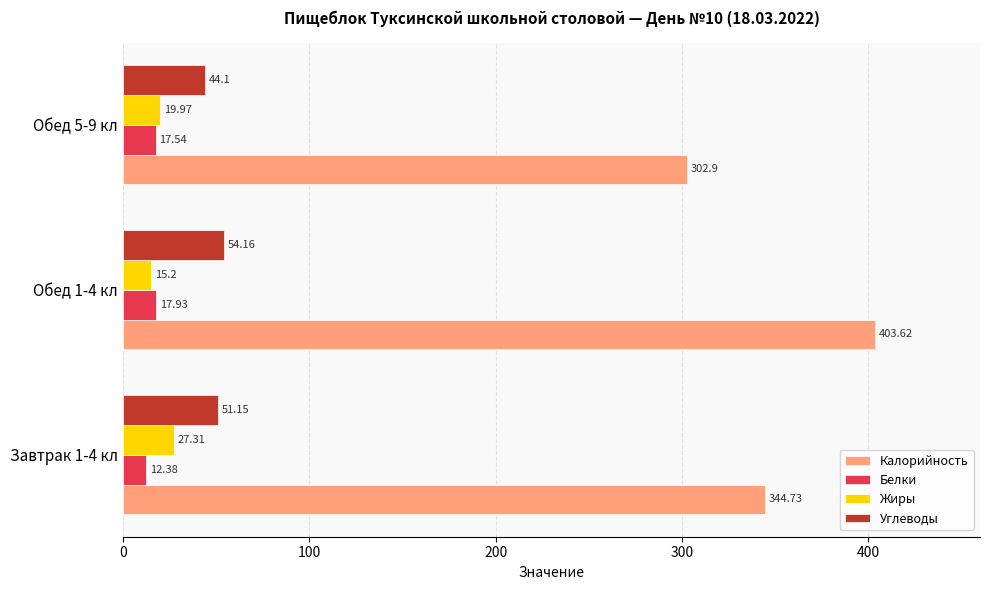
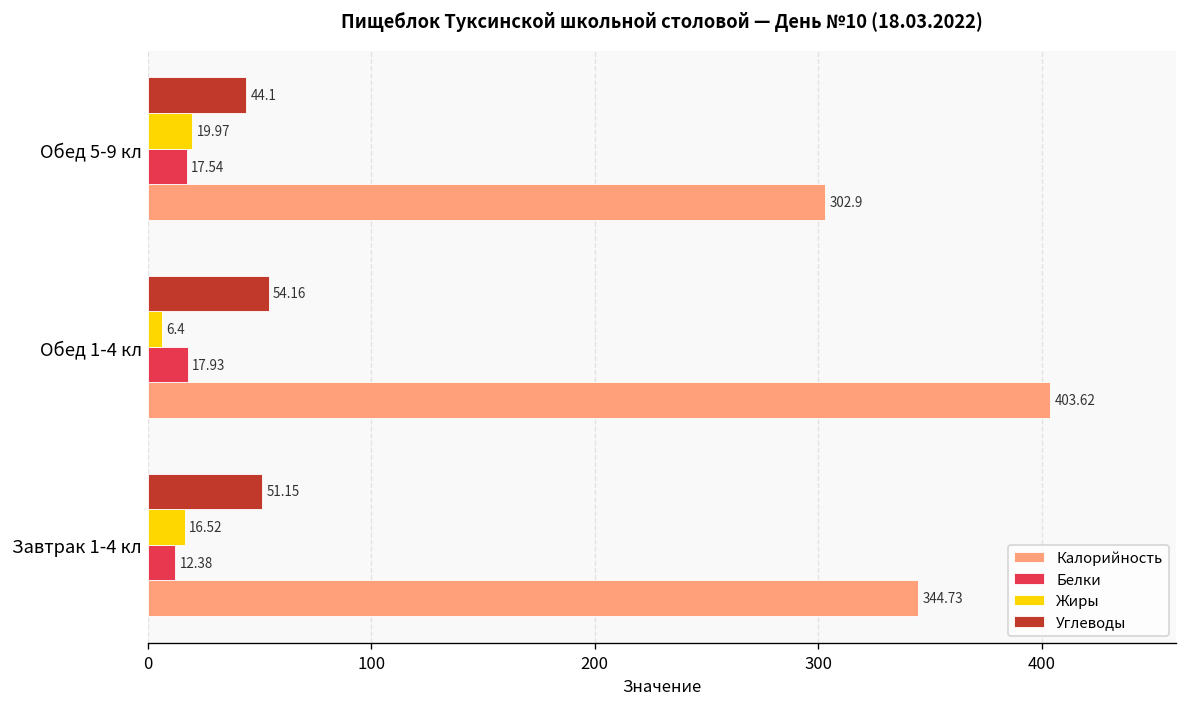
  {
    "Калорийность": {
      "Обед 5-9 кл": 302.9,
      "Обед 1-4 кл": 403.62,
      "Завтрак 1-4 кл": 344.73
    },
    "Жиры": {
      "Обед 5-9 кл": 19.97,
-     "Обед 1-4 кл": 15.2,
-     "Завтрак 1-4 кл": 27.31
+     "Обед 1-4 кл": 6.4,
+     "Завтрак 1-4 кл": 16.52
    }
  }
